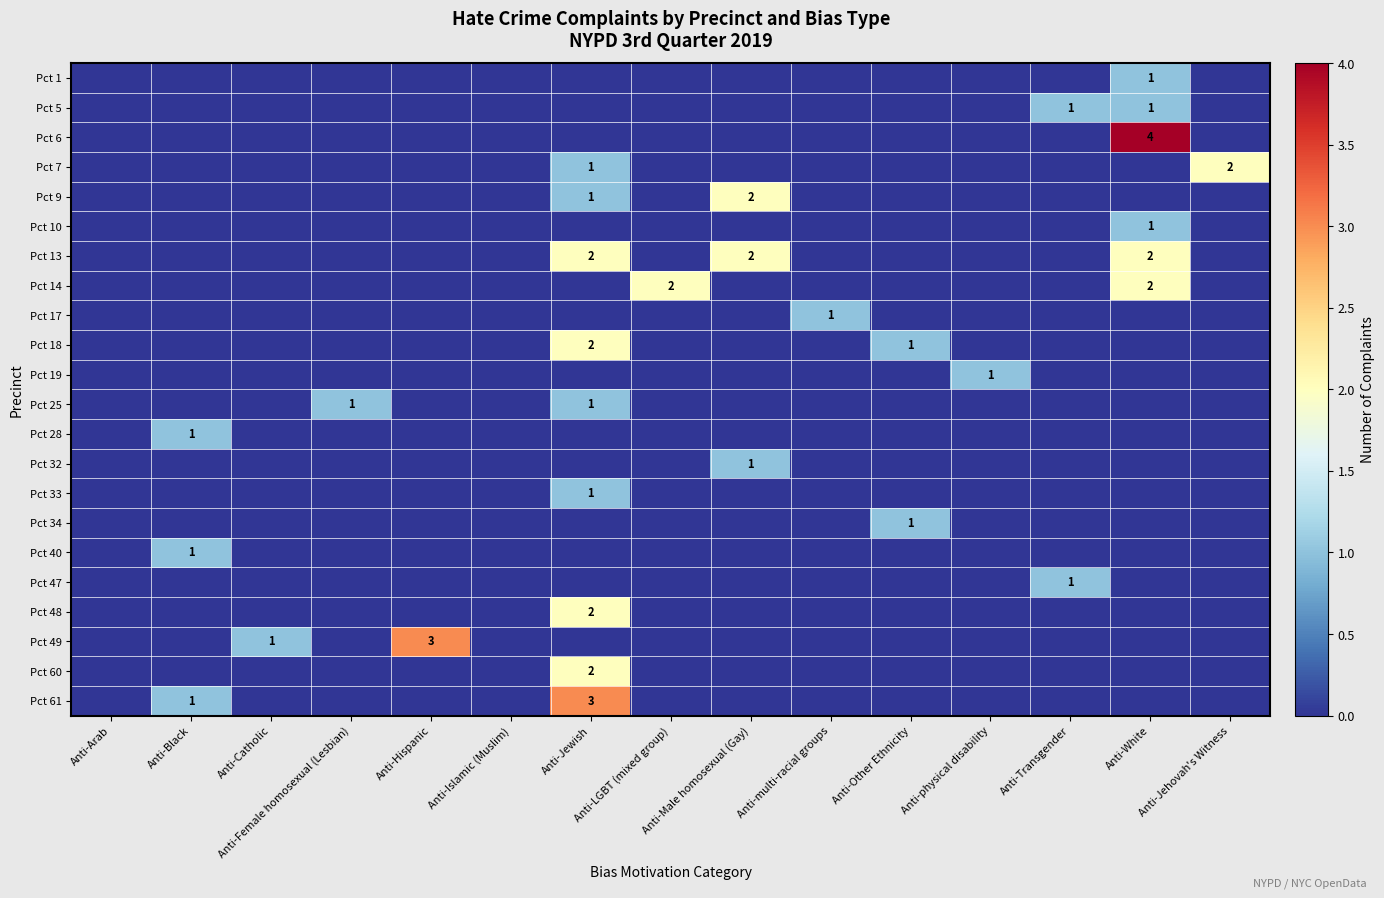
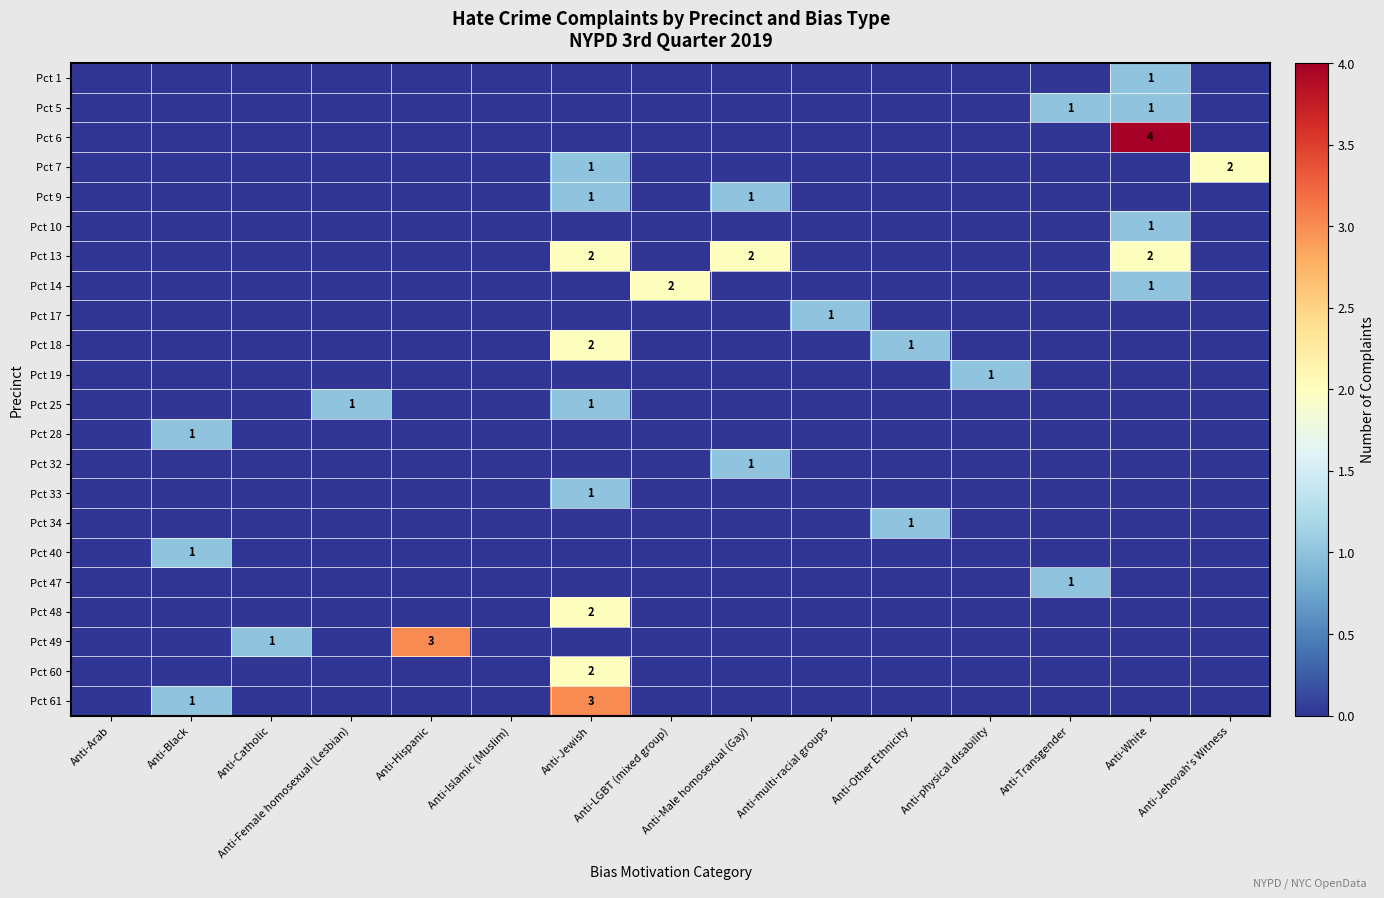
  {
    "Pct 1": {
      "Anti-White": 1
    },
    "Pct 5": {
      "Anti-Transgender": 1,
      "Anti-White": 1
    },
    "Pct 6": {
      "Anti-White": 4
    },
    "Pct 7": {
      "Anti-Jewish": 1,
      "Anti-Jehovah's Witness": 2
    },
    "Pct 9": {
      "Anti-Jewish": 1,
-     "Anti-Male homosexual (Gay)": 2
+     "Anti-Male homosexual (Gay)": 1
    },
    "Pct 10": {
      "Anti-White": 1
    },
    "Pct 13": {
      "Anti-Jewish": 2,
      "Anti-Male homosexual (Gay)": 2,
      "Anti-White": 2
    },
    "Pct 14": {
      "Anti-LGBT (mixed group)": 2,
-     "Anti-White": 2
+     "Anti-White": 1
    },
    "Pct 17": {
      "Anti-multi-racial groups": 1
    },
    "Pct 18": {
      "Anti-Jewish": 2,
      "Anti-Other Ethnicity": 1
    },
    "Pct 19": {
      "Anti-physical disability": 1
    },
    "Pct 25": {
      "Anti-Female homosexual (Lesbian)": 1,
      "Anti-Jewish": 1
    },
    "Pct 28": {
      "Anti-Black": 1
    },
    "Pct 32": {
      "Anti-Male homosexual (Gay)": 1
    },
    "Pct 33": {
      "Anti-Jewish": 1
    },
    "Pct 34": {
      "Anti-Other Ethnicity": 1
    },
    "Pct 40": {
      "Anti-Black": 1
    },
    "Pct 47": {
      "Anti-Transgender": 1
    },
    "Pct 48": {
      "Anti-Jewish": 2
    },
    "Pct 49": {
      "Anti-Catholic": 1,
      "Anti-Hispanic": 3
    },
    "Pct 60": {
      "Anti-Jewish": 2
    },
    "Pct 61": {
      "Anti-Black": 1,
      "Anti-Jewish": 3
    }
  }
